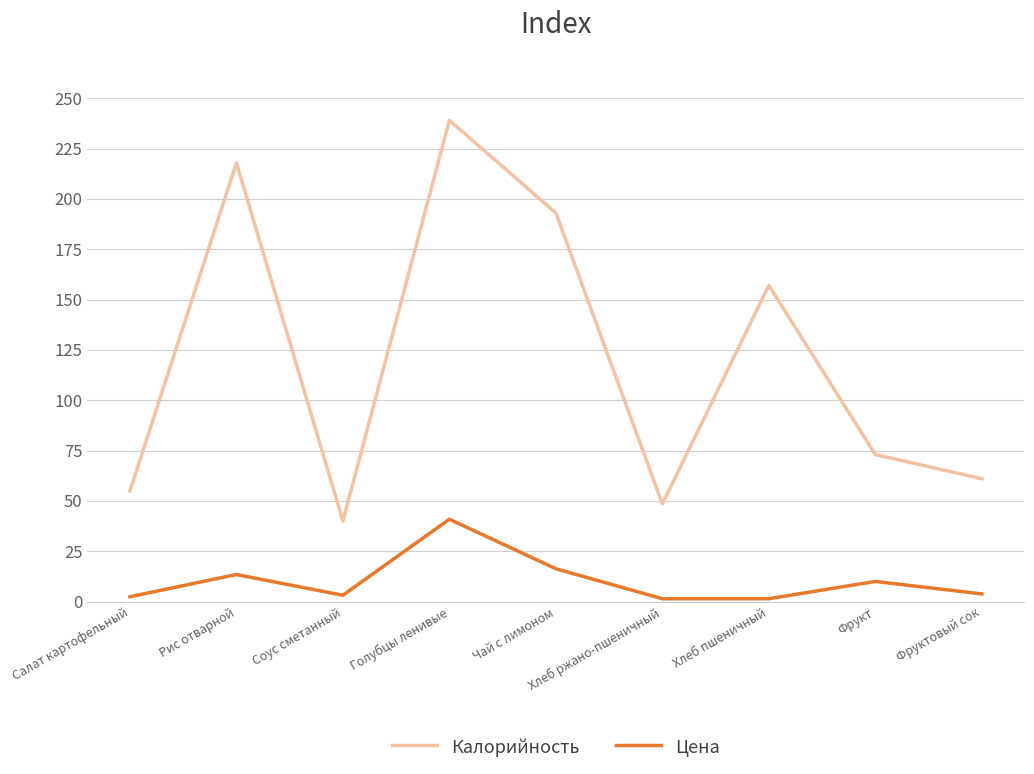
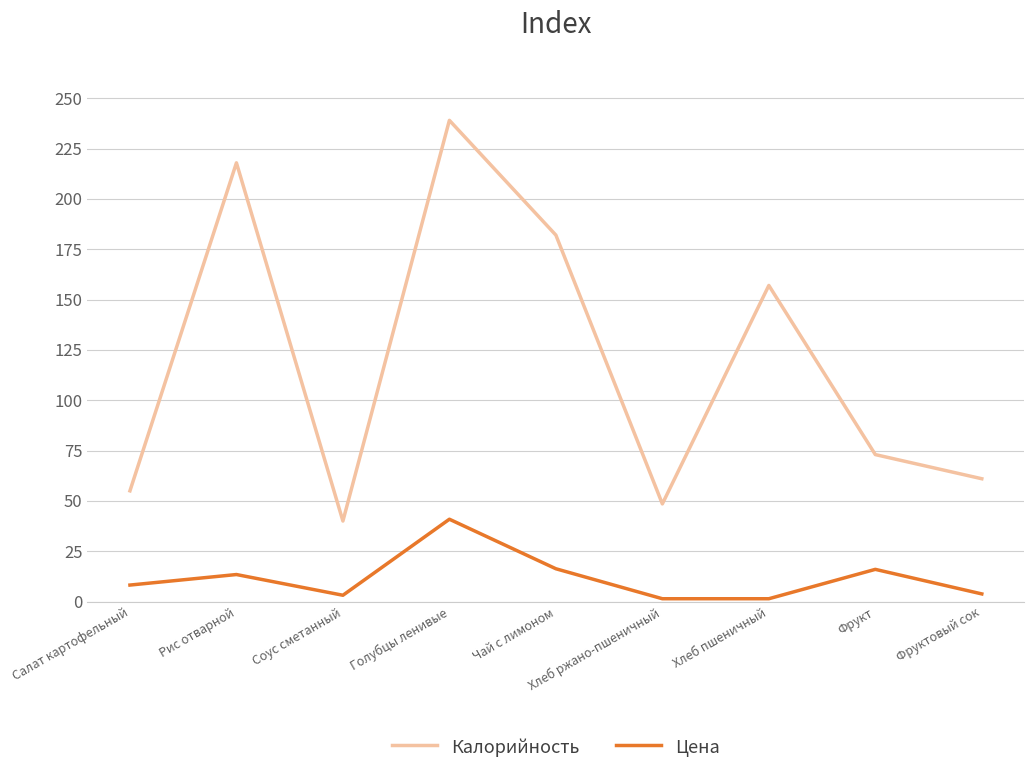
  {
    "Калорийность": {
      "Салат картофельный": 55,
      "Рис отварной": 218,
      "Соус сметанный": 40,
      "Голубцы ленивые": 239,
-     "Чай с лимоном": 193,
+     "Чай с лимоном": 182,
      "Хлеб ржано-пшеничный": 49,
      "Хлеб пшеничный": 157,
      "Фрукт": 73,
      "Фруктовый сок": 61
    },
    "Цена": {
-     "Салат картофельный": 2,
+     "Салат картофельный": 8,
      "Рис отварной": 13,
      "Соус сметанный": 3,
      "Голубцы ленивые": 41,
      "Чай с лимоном": 16,
      "Хлеб ржано-пшеничный": 1,
      "Хлеб пшеничный": 1,
-     "Фрукт": 10,
+     "Фрукт": 16,
      "Фруктовый сок": 4
    }
  }
